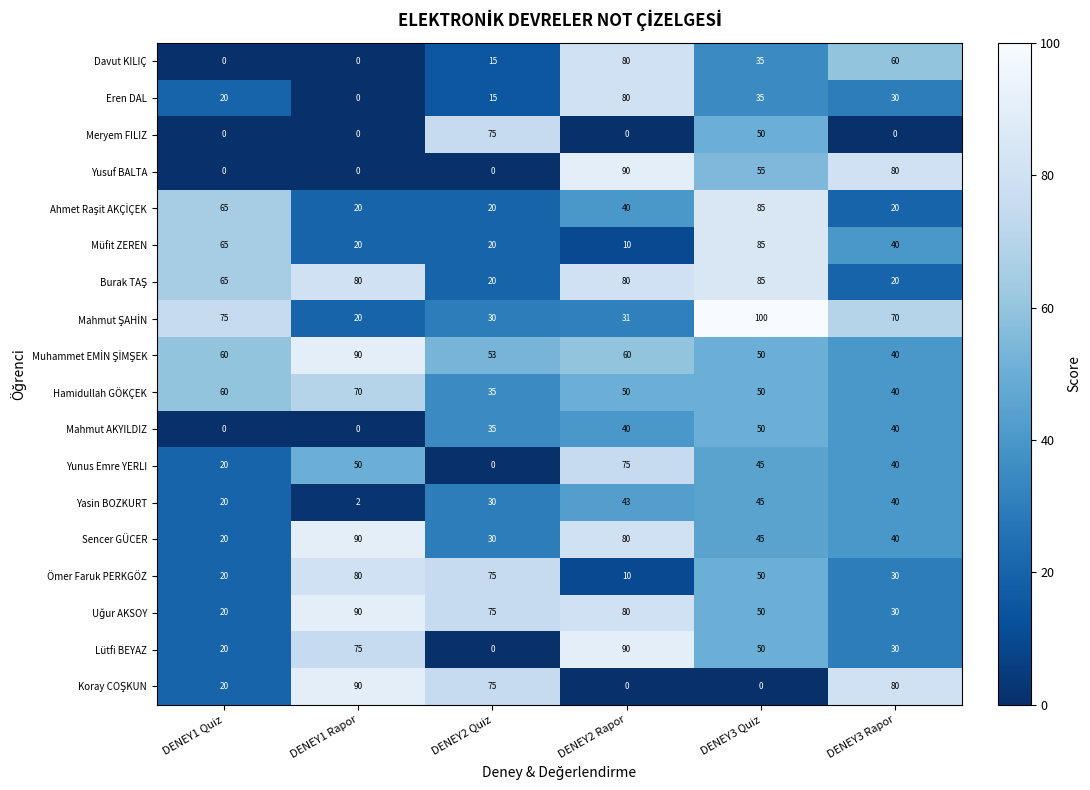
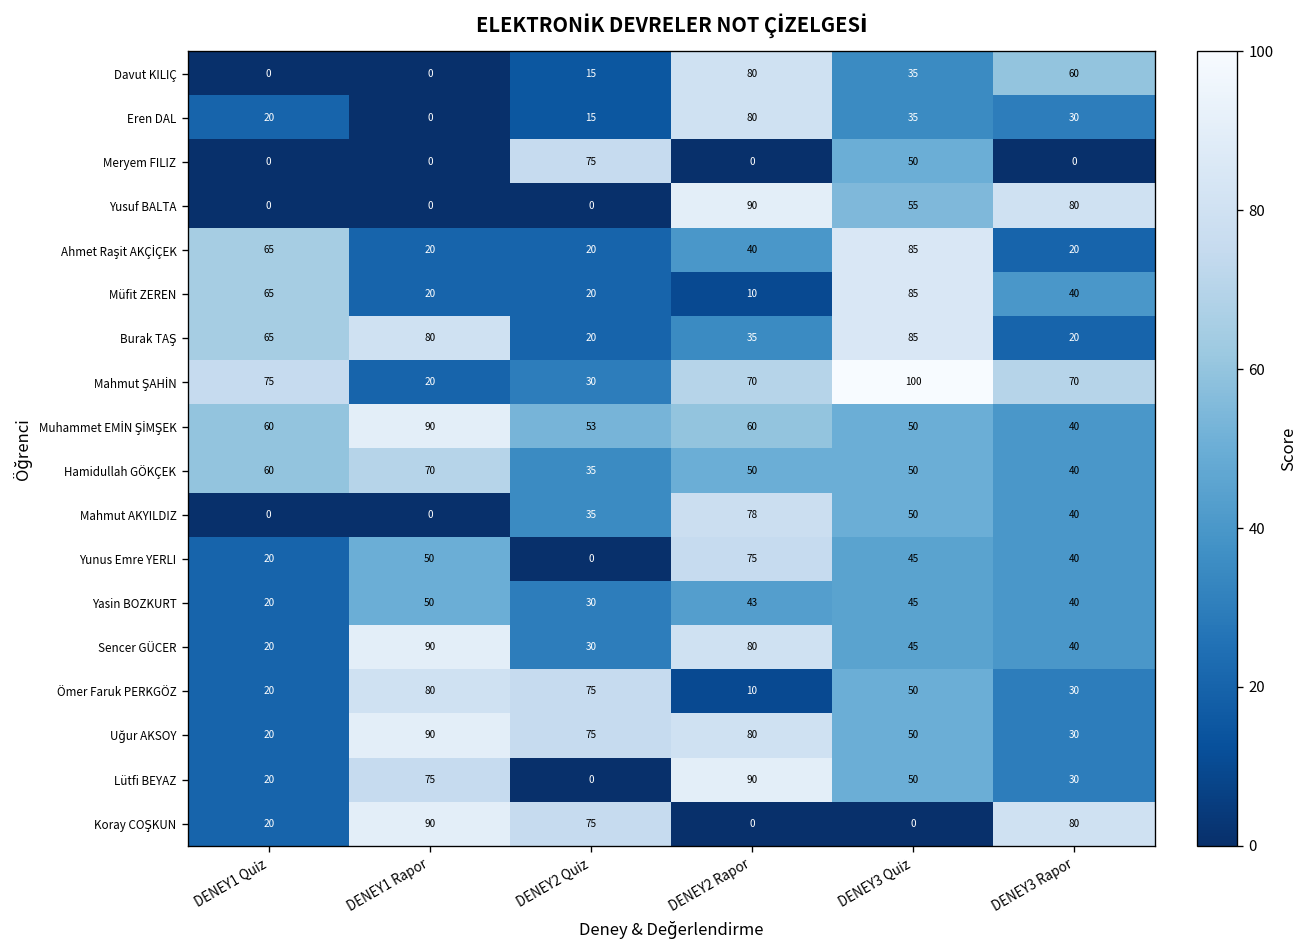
  {
    "Davut KILIÇ": {
      "DENEY1 Quiz": 0,
      "DENEY1 Rapor": 0,
      "DENEY2 Quiz": 15,
      "DENEY2 Rapor": 80,
      "DENEY3 Quiz": 35,
      "DENEY3 Rapor": 60
    },
    "Eren DAL": {
      "DENEY1 Quiz": 20,
      "DENEY1 Rapor": 0,
      "DENEY2 Quiz": 15,
      "DENEY2 Rapor": 80,
      "DENEY3 Quiz": 35,
      "DENEY3 Rapor": 30
    },
    "Meryem FILIZ": {
      "DENEY1 Quiz": 0,
      "DENEY1 Rapor": 0,
      "DENEY2 Quiz": 75,
      "DENEY2 Rapor": 0,
      "DENEY3 Quiz": 50,
      "DENEY3 Rapor": 0
    },
    "Yusuf BALTA": {
      "DENEY1 Quiz": 0,
      "DENEY1 Rapor": 0,
      "DENEY2 Quiz": 0,
      "DENEY2 Rapor": 90,
      "DENEY3 Quiz": 55,
      "DENEY3 Rapor": 80
    },
    "Ahmet Raşit AKÇİÇEK": {
      "DENEY1 Quiz": 65,
      "DENEY1 Rapor": 20,
      "DENEY2 Quiz": 20,
      "DENEY2 Rapor": 40,
      "DENEY3 Quiz": 85,
      "DENEY3 Rapor": 20
    },
    "Müfit ZEREN": {
      "DENEY1 Quiz": 65,
      "DENEY1 Rapor": 20,
      "DENEY2 Quiz": 20,
      "DENEY2 Rapor": 10,
      "DENEY3 Quiz": 85,
      "DENEY3 Rapor": 40
    },
    "Burak TAŞ": {
      "DENEY1 Quiz": 65,
      "DENEY1 Rapor": 80,
      "DENEY2 Quiz": 20,
-     "DENEY2 Rapor": 80,
+     "DENEY2 Rapor": 35,
      "DENEY3 Quiz": 85,
      "DENEY3 Rapor": 20
    },
    "Mahmut ŞAHİN": {
      "DENEY1 Quiz": 75,
      "DENEY1 Rapor": 20,
      "DENEY2 Quiz": 30,
-     "DENEY2 Rapor": 31,
+     "DENEY2 Rapor": 70,
      "DENEY3 Quiz": 100,
      "DENEY3 Rapor": 70
    },
    "Muhammet EMİN ŞİMŞEK": {
      "DENEY1 Quiz": 60,
      "DENEY1 Rapor": 90,
      "DENEY2 Quiz": 53,
      "DENEY2 Rapor": 60,
      "DENEY3 Quiz": 50,
      "DENEY3 Rapor": 40
    },
    "Hamidullah GÖKÇEK": {
      "DENEY1 Quiz": 60,
      "DENEY1 Rapor": 70,
      "DENEY2 Quiz": 35,
      "DENEY2 Rapor": 50,
      "DENEY3 Quiz": 50,
      "DENEY3 Rapor": 40
    },
    "Mahmut AKYILDIZ": {
      "DENEY1 Quiz": 0,
      "DENEY1 Rapor": 0,
      "DENEY2 Quiz": 35,
-     "DENEY2 Rapor": 40,
+     "DENEY2 Rapor": 78,
      "DENEY3 Quiz": 50,
      "DENEY3 Rapor": 40
    },
    "Yunus Emre YERLI": {
      "DENEY1 Quiz": 20,
      "DENEY1 Rapor": 50,
      "DENEY2 Quiz": 0,
      "DENEY2 Rapor": 75,
      "DENEY3 Quiz": 45,
      "DENEY3 Rapor": 40
    },
    "Yasin BOZKURT": {
      "DENEY1 Quiz": 20,
-     "DENEY1 Rapor": 2,
+     "DENEY1 Rapor": 50,
      "DENEY2 Quiz": 30,
      "DENEY2 Rapor": 43,
      "DENEY3 Quiz": 45,
      "DENEY3 Rapor": 40
    },
    "Sencer GÜCER": {
      "DENEY1 Quiz": 20,
      "DENEY1 Rapor": 90,
      "DENEY2 Quiz": 30,
      "DENEY2 Rapor": 80,
      "DENEY3 Quiz": 45,
      "DENEY3 Rapor": 40
    },
    "Ömer Faruk PERKGÖZ": {
      "DENEY1 Quiz": 20,
      "DENEY1 Rapor": 80,
      "DENEY2 Quiz": 75,
      "DENEY2 Rapor": 10,
      "DENEY3 Quiz": 50,
      "DENEY3 Rapor": 30
    },
    "Uğur AKSOY": {
      "DENEY1 Quiz": 20,
      "DENEY1 Rapor": 90,
      "DENEY2 Quiz": 75,
      "DENEY2 Rapor": 80,
      "DENEY3 Quiz": 50,
      "DENEY3 Rapor": 30
    },
    "Lütfi BEYAZ": {
      "DENEY1 Quiz": 20,
      "DENEY1 Rapor": 75,
      "DENEY2 Quiz": 0,
      "DENEY2 Rapor": 90,
      "DENEY3 Quiz": 50,
      "DENEY3 Rapor": 30
    },
    "Koray COŞKUN": {
      "DENEY1 Quiz": 20,
      "DENEY1 Rapor": 90,
      "DENEY2 Quiz": 75,
      "DENEY2 Rapor": 0,
      "DENEY3 Quiz": 0,
      "DENEY3 Rapor": 80
    }
  }
